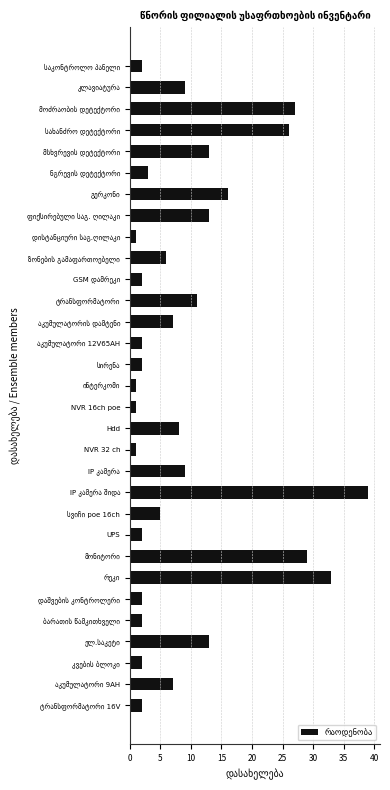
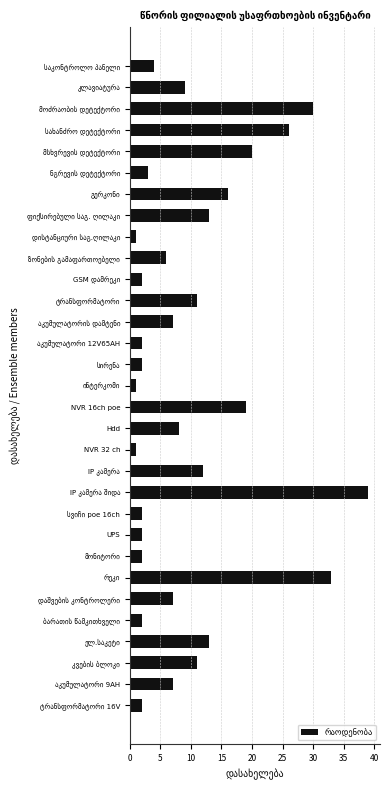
  {
-   "საკონტროლო პანელი": 2,
+   "საკონტროლო პანელი": 4,
    "კლავიატურა": 9,
-   "მოძრაობის დეტექტორი": 27,
+   "მოძრაობის დეტექტორი": 30,
    "სახანძრო დეტექტორი": 26,
-   "მსხვრევის დეტექტორი": 13,
+   "მსხვრევის დეტექტორი": 20,
    "ნგრევის დეტექტორი": 3,
    "გერკონი": 16,
    "ფიქსირებული საგ. ღილაკი": 13,
    "დისტანციური საგ.ღილაკი": 1,
    "ზონების გამაფართოებელი": 6,
    "GSM დამრეკი": 2,
    "ტრანსფორმატორი": 11,
    "აკუმულატორის დამტენი": 7,
    "აკუმულატორი 12V65AH": 2,
    "სირენა": 2,
    "ინტერკომი": 1,
-   "NVR 16ch poe": 1,
+   "NVR 16ch poe": 19,
    "Hdd": 8,
    "NVR 32 ch": 1,
-   "IP კამერა": 9,
+   "IP კამერა": 12,
    "IP კამერა შიდა": 39,
-   "სვიჩი poe 16ch": 5,
+   "სვიჩი poe 16ch": 2,
    "UPS": 2,
-   "მონიტორი": 29,
+   "მონიტორი": 2,
    "რეკი": 33,
-   "დაშვების კონტროლერი": 2,
+   "დაშვების კონტროლერი": 7,
    "ბარათის წამკითხველი": 2,
    "ელ.საკეტი": 13,
-   "კვების ბლოკი": 2,
+   "კვების ბლოკი": 11,
    "აკუმულატორი 9AH": 7,
    "ტრანსფორმატორი 16V": 2
  }
